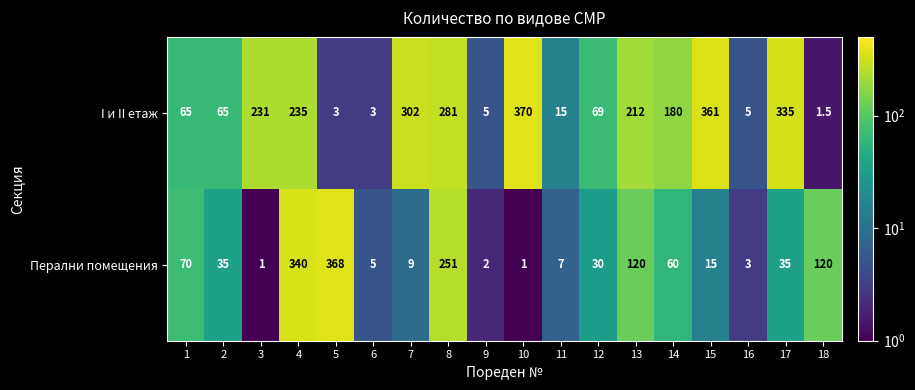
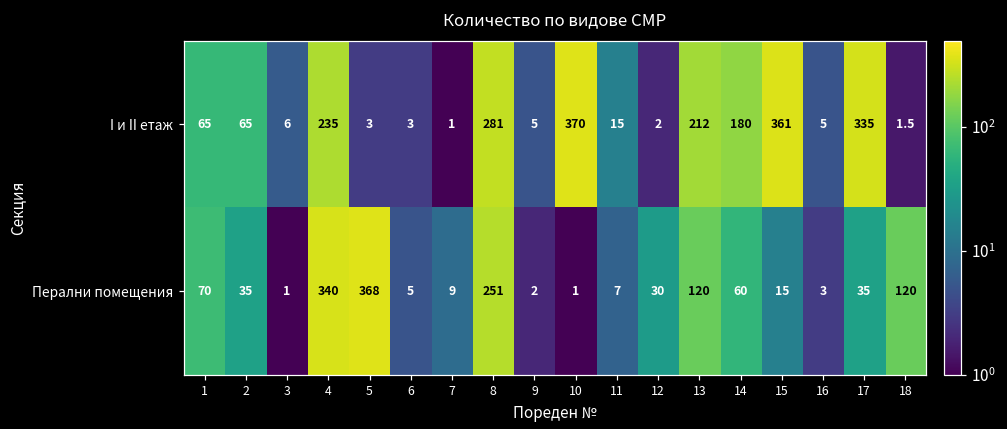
  {
    "I и II етаж": {
      "1": 65,
      "2": 65,
-     "3": 231,
+     "3": 6,
      "4": 235,
      "5": 3,
      "6": 3,
-     "7": 302,
+     "7": 1,
      "8": 281,
      "9": 5,
      "10": 370,
      "11": 15,
-     "12": 69,
+     "12": 2,
      "13": 212,
      "14": 180,
      "15": 361,
      "16": 5,
      "17": 335,
      "18": 1.5
    },
    "Перални помещения": {
      "1": 70,
      "2": 35,
      "3": 1,
      "4": 340,
      "5": 368,
      "6": 5,
      "7": 9,
      "8": 251,
      "9": 2,
      "10": 1,
      "11": 7,
      "12": 30,
      "13": 120,
      "14": 60,
      "15": 15,
      "16": 3,
      "17": 35,
      "18": 120
    }
  }
